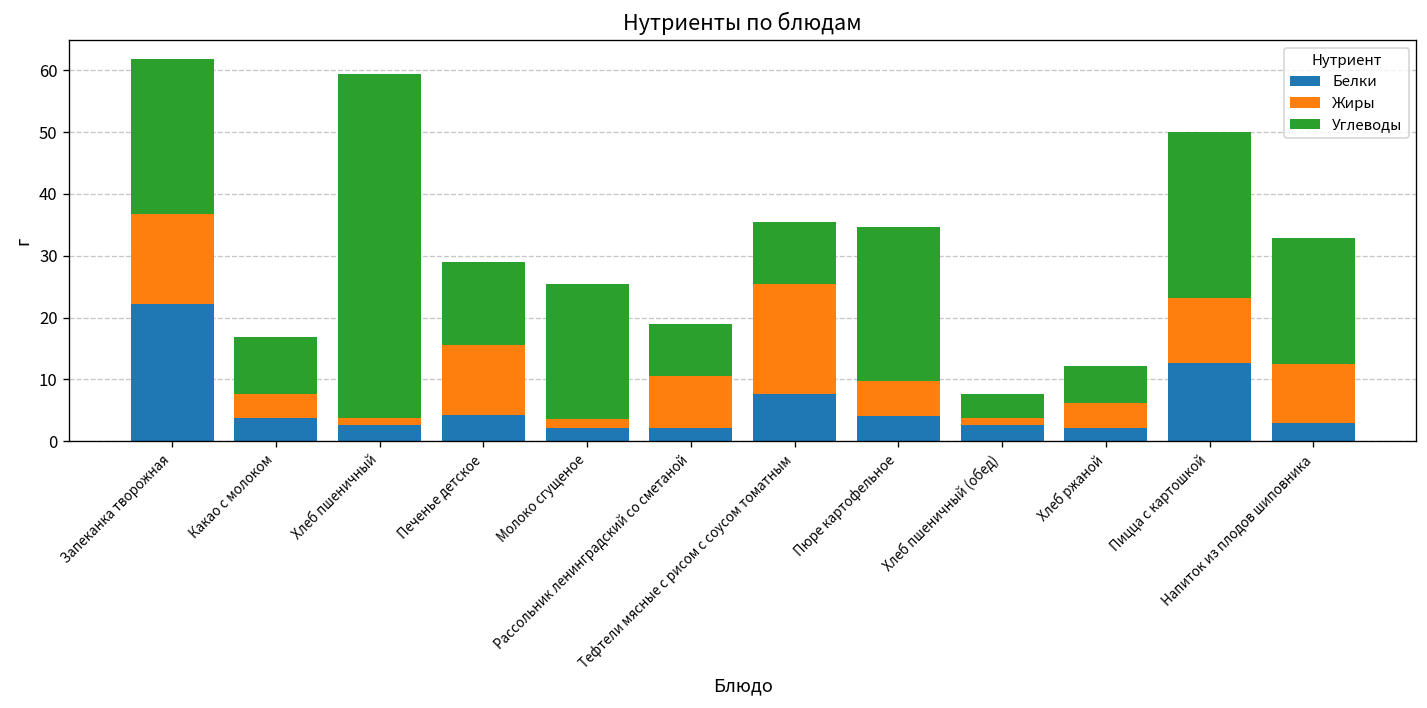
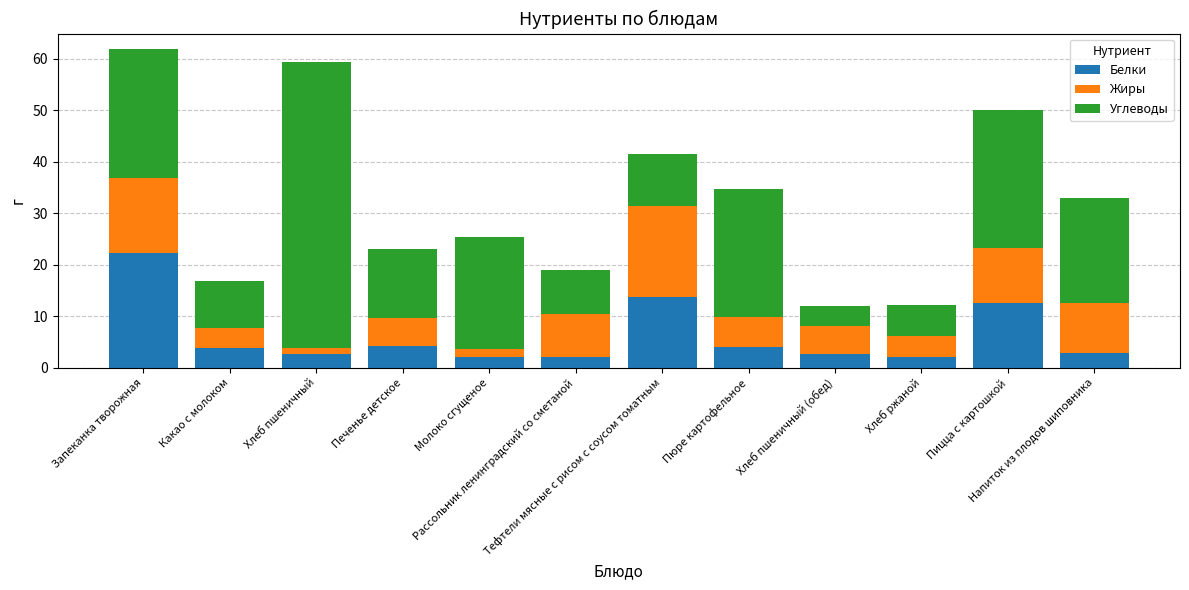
  {
    "Белки": {
      "Запеканка творожная": 22,
      "Какао с молоком": 4,
      "Хлеб пшеничный": 3,
      "Печенье детское": 4,
      "Молоко сгущеное": 2,
      "Рассольник ленинградский со сметаной": 2,
-     "Тефтели мясные с рисом с соусом томатным": 8,
+     "Тефтели мясные с рисом с соусом томатным": 14,
      "Пюре картофельное": 4,
      "Хлеб пшеничный (обед)": 3,
      "Хлеб ржаной": 2,
      "Пицца с картошкой": 13,
      "Напиток из плодов шиповника": 3
    },
    "Жиры": {
      "Запеканка творожная": 15,
      "Какао с молоком": 4,
      "Хлеб пшеничный": 1,
-     "Печенье детское": 11,
+     "Печенье детское": 5,
      "Молоко сгущеное": 2,
      "Рассольник ленинградский со сметаной": 8,
      "Тефтели мясные с рисом с соусом томатным": 18,
      "Пюре картофельное": 6,
-     "Хлеб пшеничный (обед)": 1,
+     "Хлеб пшеничный (обед)": 5,
      "Хлеб ржаной": 4,
      "Пицца с картошкой": 11,
      "Напиток из плодов шиповника": 10
    },
    "Углеводы": {
      "Запеканка творожная": 25,
      "Какао с молоком": 9,
      "Хлеб пшеничный": 56,
      "Печенье детское": 13,
      "Молоко сгущеное": 22,
      "Рассольник ленинградский со сметаной": 8,
      "Тефтели мясные с рисом с соусом томатным": 10,
      "Пюре картофельное": 25,
      "Хлеб пшеничный (обед)": 4,
      "Хлеб ржаной": 6,
      "Пицца с картошкой": 27,
      "Напиток из плодов шиповника": 20
    }
  }
